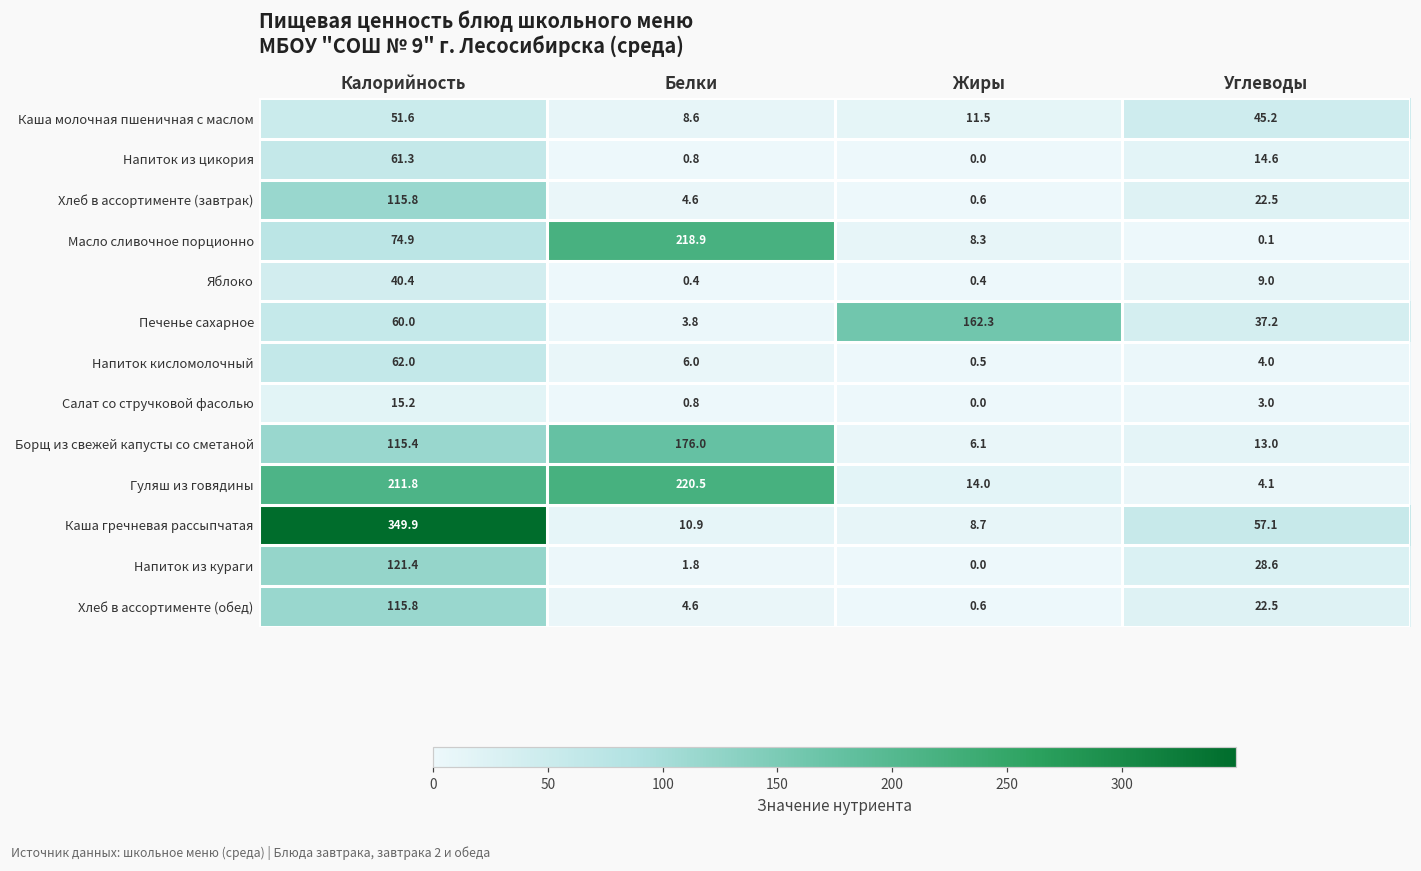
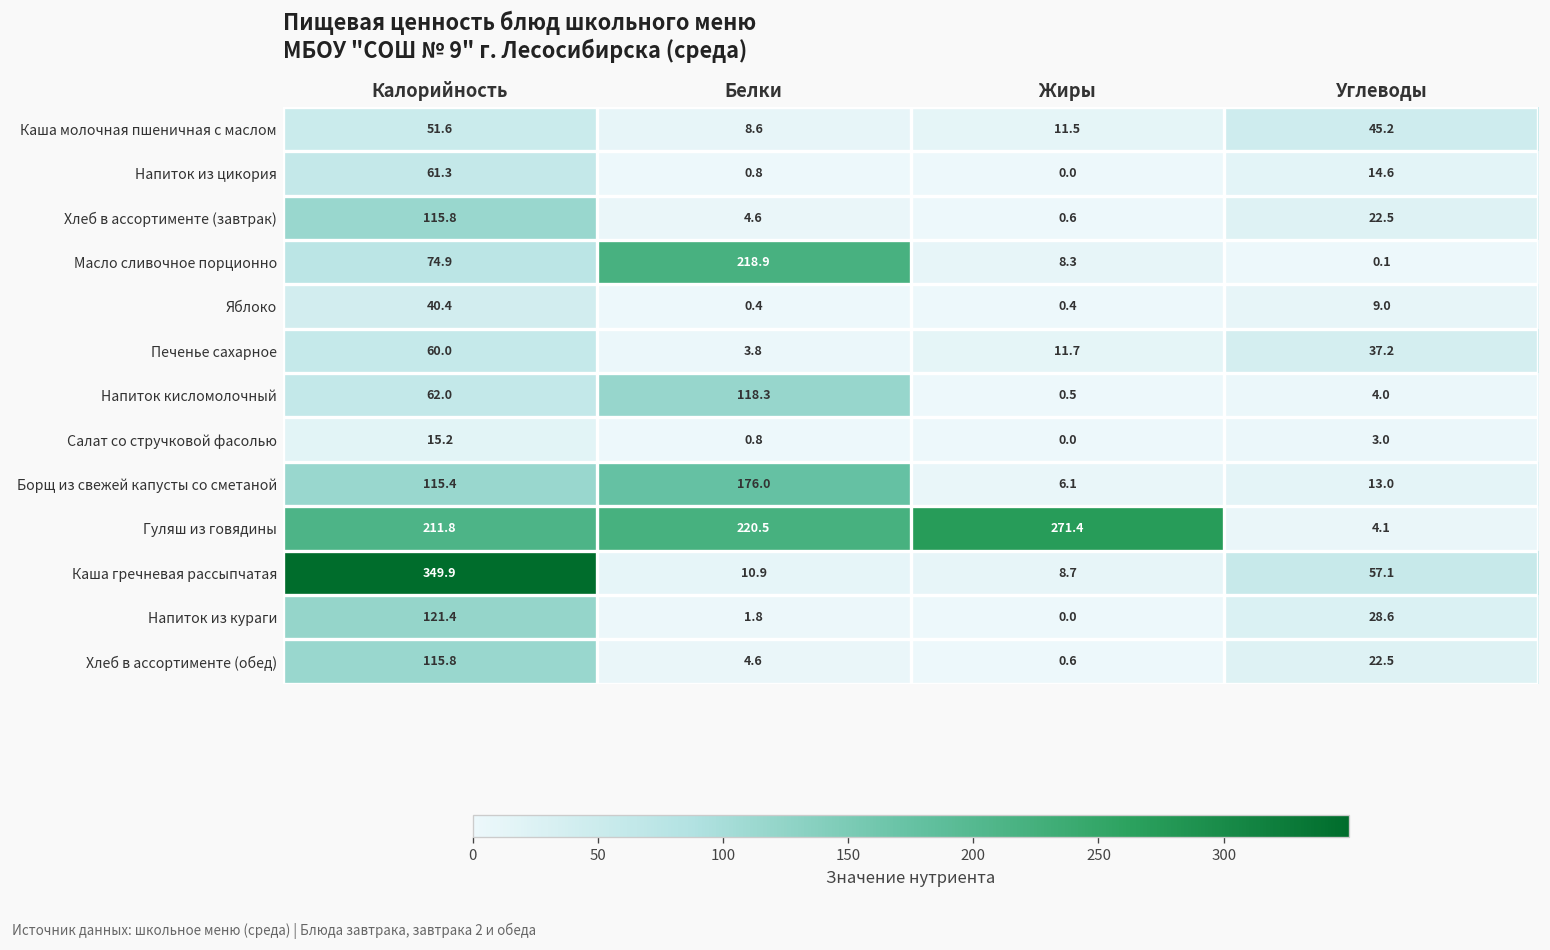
  {
    "Каша молочная пшеничная с маслом": {
      "Калорийность": 51.6,
      "Белки": 8.6,
      "Жиры": 11.5,
      "Углеводы": 45.2
    },
    "Напиток из цикория": {
      "Калорийность": 61.3,
      "Белки": 0.8,
      "Жиры": 0.0,
      "Углеводы": 14.6
    },
    "Хлеб в ассортименте (завтрак)": {
      "Калорийность": 115.8,
      "Белки": 4.6,
      "Жиры": 0.6,
      "Углеводы": 22.5
    },
    "Масло сливочное порционно": {
      "Калорийность": 74.9,
      "Белки": 218.9,
      "Жиры": 8.3,
      "Углеводы": 0.1
    },
    "Яблоко": {
      "Калорийность": 40.4,
      "Белки": 0.4,
      "Жиры": 0.4,
      "Углеводы": 9.0
    },
    "Печенье сахарное": {
      "Калорийность": 60.0,
      "Белки": 3.8,
-     "Жиры": 162.3,
+     "Жиры": 11.7,
      "Углеводы": 37.2
    },
    "Напиток кисломолочный": {
      "Калорийность": 62.0,
-     "Белки": 6.0,
+     "Белки": 118.3,
      "Жиры": 0.5,
      "Углеводы": 4.0
    },
    "Салат со стручковой фасолью": {
      "Калорийность": 15.2,
      "Белки": 0.8,
      "Жиры": 0.0,
      "Углеводы": 3.0
    },
    "Борщ из свежей капусты со сметаной": {
      "Калорийность": 115.4,
      "Белки": 176.0,
      "Жиры": 6.1,
      "Углеводы": 13.0
    },
    "Гуляш из говядины": {
      "Калорийность": 211.8,
      "Белки": 220.5,
-     "Жиры": 14.0,
+     "Жиры": 271.4,
      "Углеводы": 4.1
    },
    "Каша гречневая рассыпчатая": {
      "Калорийность": 349.9,
      "Белки": 10.9,
      "Жиры": 8.7,
      "Углеводы": 57.1
    },
    "Напиток из кураги": {
      "Калорийность": 121.4,
      "Белки": 1.8,
      "Жиры": 0.0,
      "Углеводы": 28.6
    },
    "Хлеб в ассортименте (обед)": {
      "Калорийность": 115.8,
      "Белки": 4.6,
      "Жиры": 0.6,
      "Углеводы": 22.5
    }
  }
